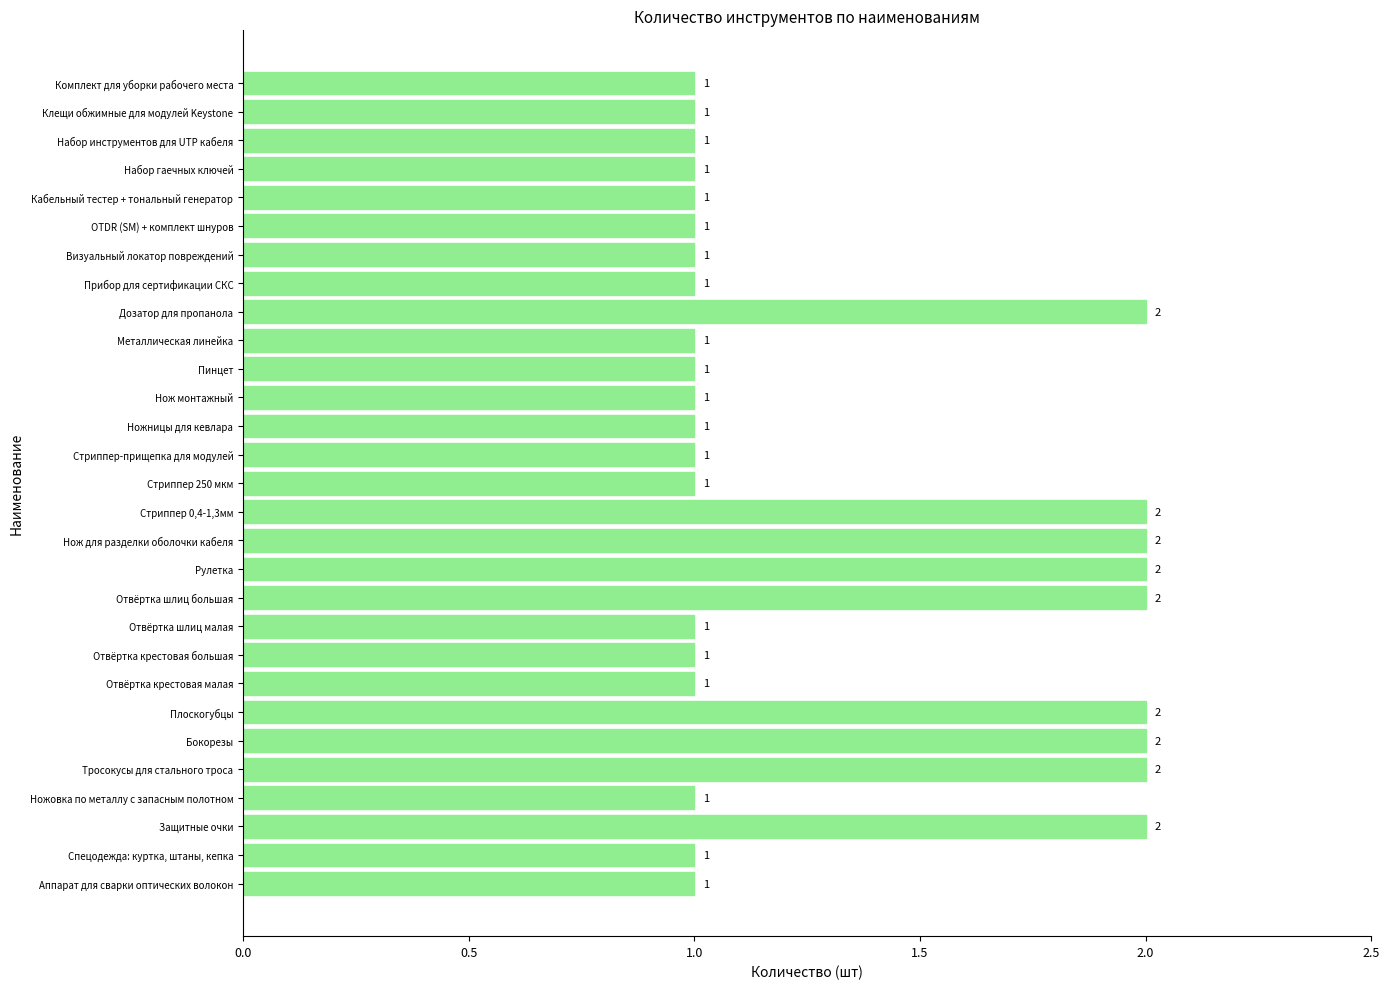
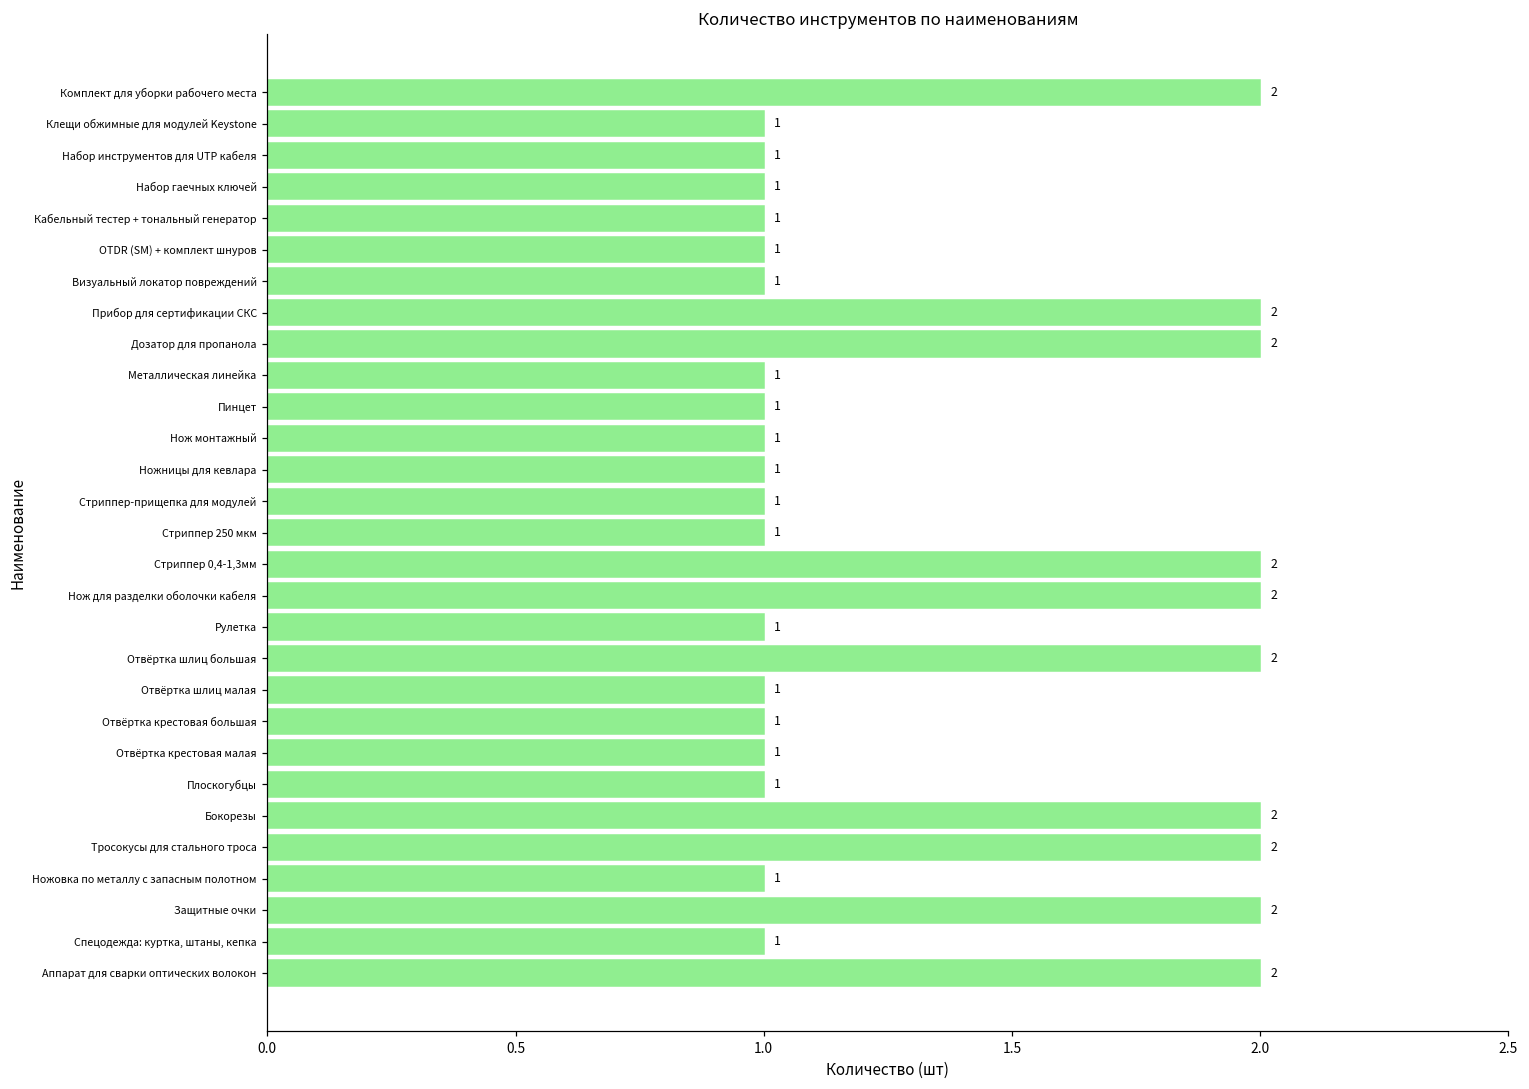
  {
-   "Комплект для уборки рабочего места": 1,
+   "Комплект для уборки рабочего места": 2,
    "Клещи обжимные для модулей Keystone": 1,
    "Набор инструментов для UTP кабеля": 1,
    "Набор гаечных ключей": 1,
    "Кабельный тестер + тональный генератор": 1,
    "OTDR (SM) + комплект шнуров": 1,
    "Визуальный локатор повреждений": 1,
-   "Прибор для сертификации СКС": 1,
+   "Прибор для сертификации СКС": 2,
    "Дозатор для пропанола": 2,
    "Металлическая линейка": 1,
    "Пинцет": 1,
    "Нож монтажный": 1,
    "Ножницы для кевлара": 1,
    "Стриппер-прищепка для модулей": 1,
    "Стриппер 250 мкм": 1,
    "Стриппер 0,4-1,3мм": 2,
    "Нож для разделки оболочки кабеля": 2,
-   "Рулетка": 2,
+   "Рулетка": 1,
    "Отвёртка шлиц большая": 2,
    "Отвёртка шлиц малая": 1,
    "Отвёртка крестовая большая": 1,
    "Отвёртка крестовая малая": 1,
-   "Плоскогубцы": 2,
+   "Плоскогубцы": 1,
    "Бокорезы": 2,
    "Тросокусы для стального троса": 2,
    "Ножовка по металлу с запасным полотном": 1,
    "Защитные очки": 2,
    "Спецодежда: куртка, штаны, кепка": 1,
-   "Аппарат для сварки оптических волокон": 1
+   "Аппарат для сварки оптических волокон": 2
  }
